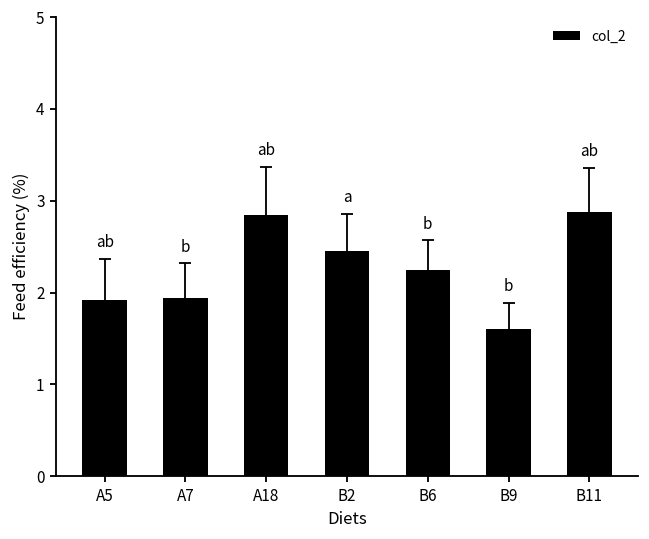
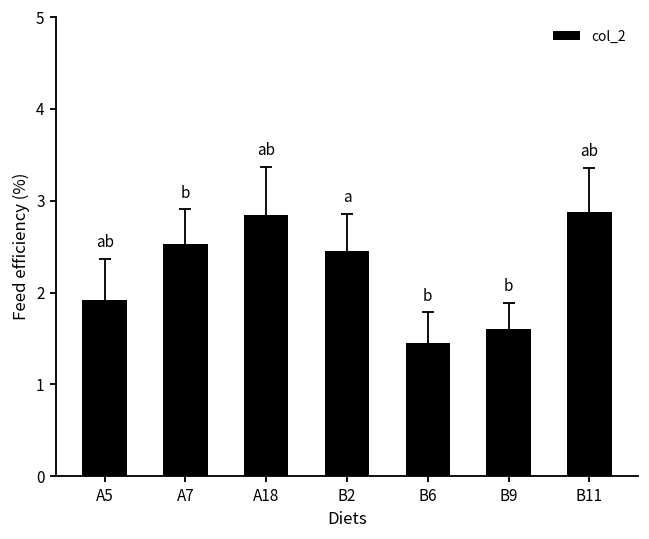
  {
    "col_2": {
      "A5": 1.9,
-     "A7": 1.9,
+     "A7": 2.5,
      "A18": 2.9,
      "B2": 2.5,
-     "B6": 2.2,
+     "B6": 1.5,
      "B9": 1.6,
      "B11": 2.9
    }
  }
